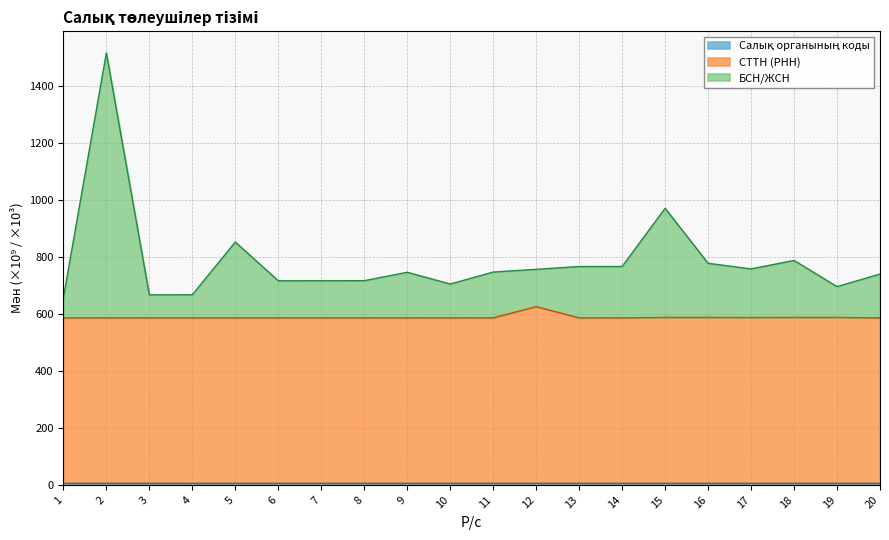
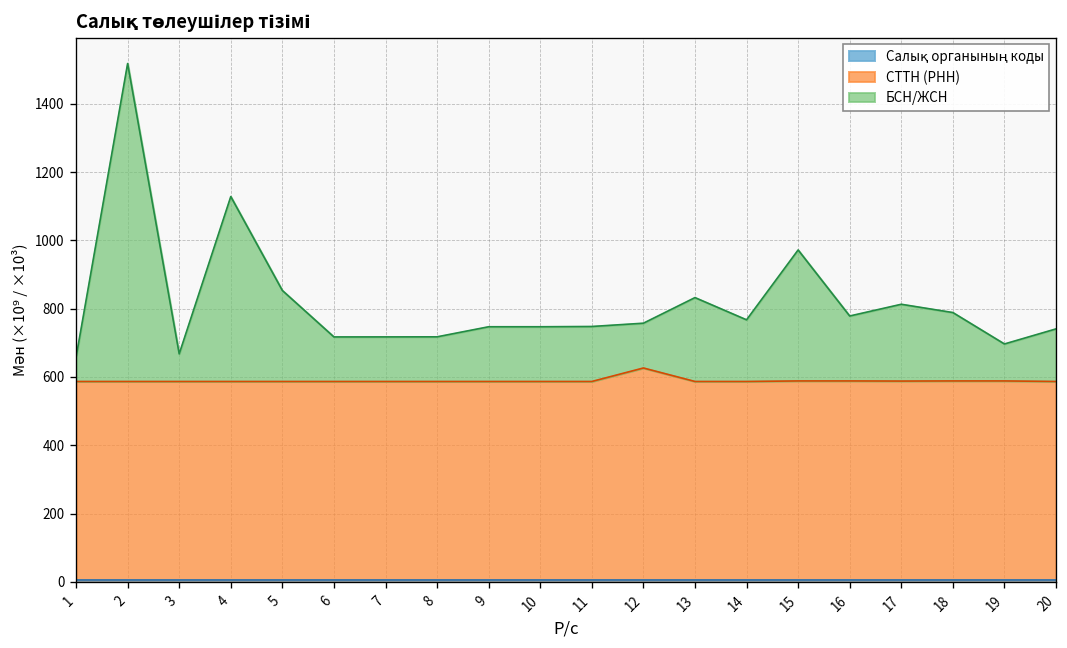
  {
    "Салық органының коды": {
      "1": 10,
      "2": 10,
      "3": 10,
      "4": 10,
      "5": 10,
      "6": 10,
      "7": 10,
      "8": 10,
      "9": 10,
      "10": 10,
      "11": 10,
      "12": 10,
      "13": 10,
      "14": 10,
      "15": 10,
      "16": 10,
      "17": 10,
      "18": 10,
      "19": 10,
      "20": 10
    },
    "СТТН (РНН)": {
      "1": 580,
      "2": 580,
      "3": 580,
      "4": 580,
      "5": 580,
      "6": 580,
      "7": 580,
      "8": 580,
      "9": 580,
      "10": 580,
      "11": 580,
      "12": 620,
      "13": 580,
      "14": 580,
      "15": 580,
      "16": 580,
      "17": 580,
      "18": 580,
      "19": 580,
      "20": 580
    },
    "БСН/ЖСН": {
      "1": 70,
      "2": 930,
      "3": 80,
-     "4": 80,
+     "4": 540,
      "5": 270,
      "6": 130,
      "7": 130,
      "8": 130,
      "9": 160,
-     "10": 120,
+     "10": 160,
      "11": 160,
      "12": 130,
-     "13": 180,
+     "13": 250,
      "14": 180,
      "15": 380,
      "16": 190,
-     "17": 170,
+     "17": 220,
      "18": 200,
      "19": 110,
      "20": 150
    }
  }
